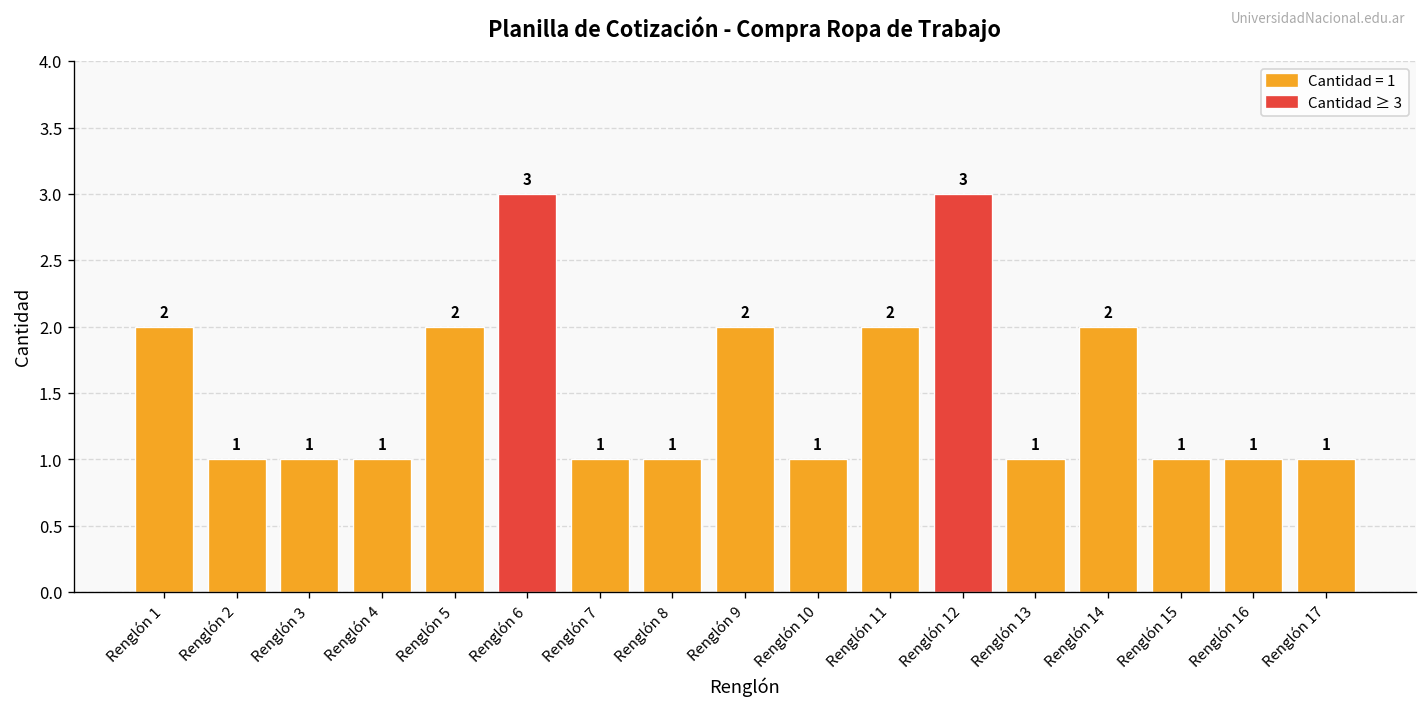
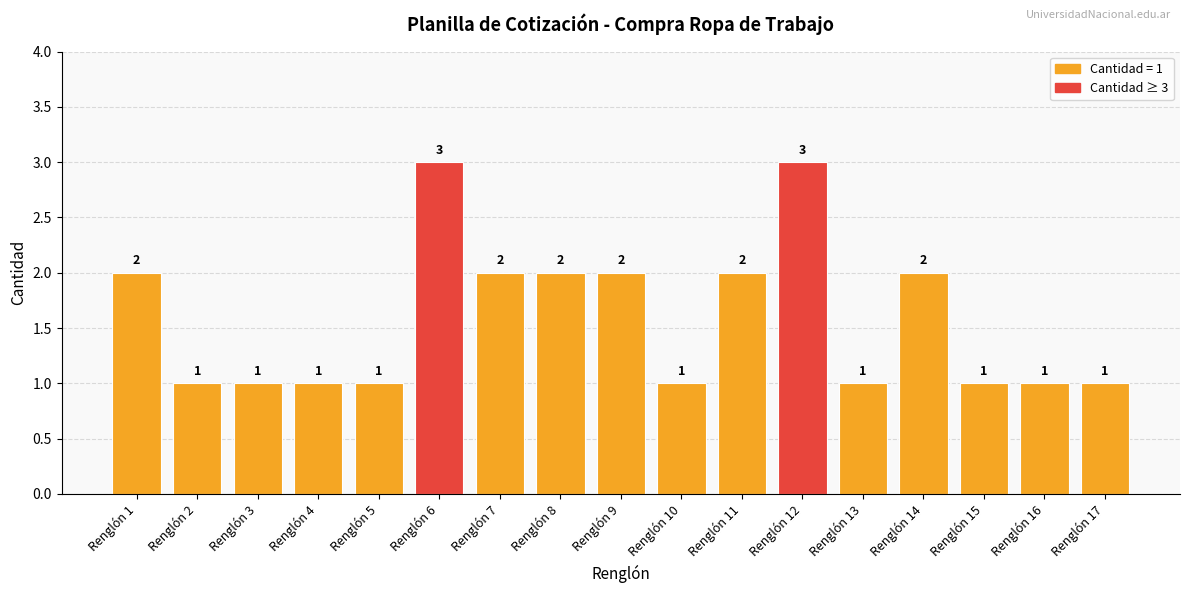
  {
    "Renglón 1": 2,
    "Renglón 2": 1,
    "Renglón 3": 1,
    "Renglón 4": 1,
-   "Renglón 5": 2,
+   "Renglón 5": 1,
    "Renglón 6": 3,
-   "Renglón 7": 1,
-   "Renglón 8": 1,
+   "Renglón 7": 2,
+   "Renglón 8": 2,
    "Renglón 9": 2,
    "Renglón 10": 1,
    "Renglón 11": 2,
    "Renglón 12": 3,
    "Renglón 13": 1,
    "Renglón 14": 2,
    "Renglón 15": 1,
    "Renglón 16": 1,
    "Renglón 17": 1
  }
